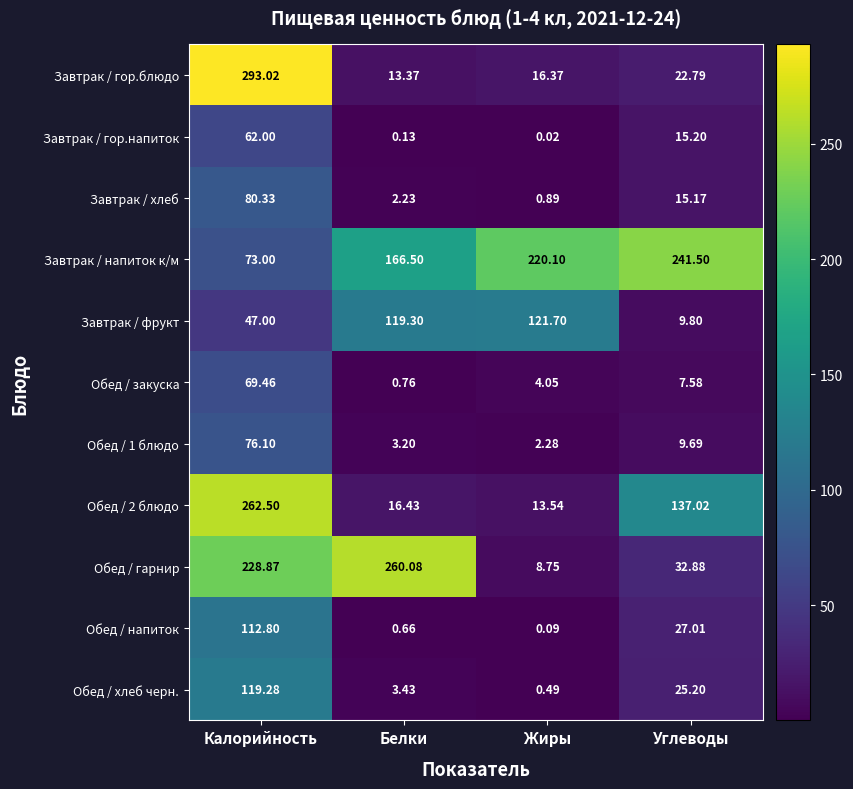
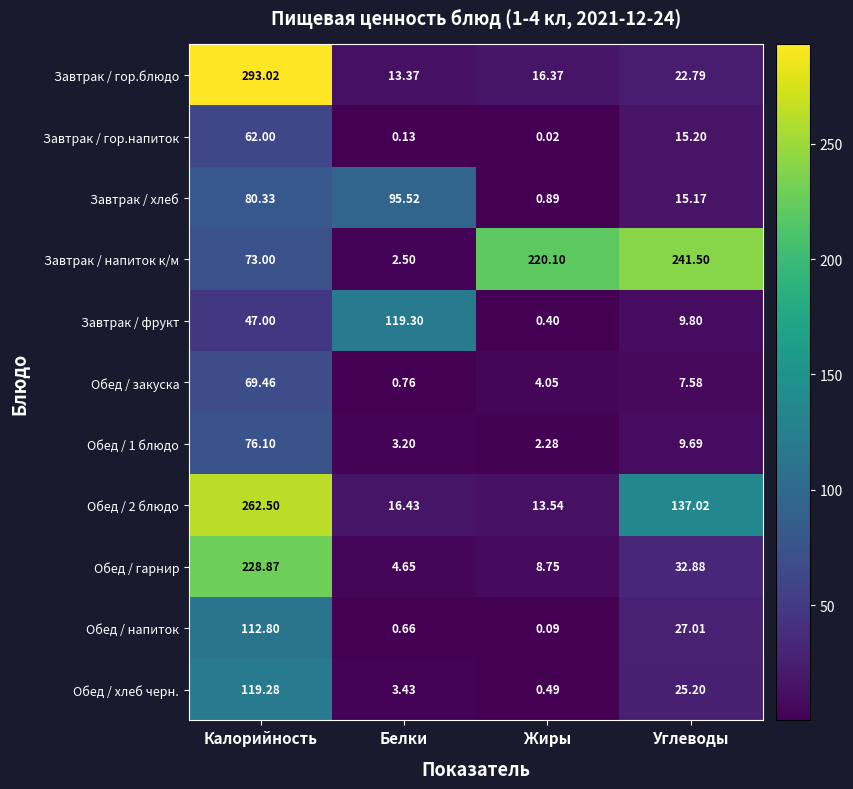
  {
    "Завтрак / гор.блюдо": {
      "Калорийность": 293.02,
      "Белки": 13.37,
      "Жиры": 16.37,
      "Углеводы": 22.79
    },
    "Завтрак / гор.напиток": {
      "Калорийность": 62.00,
      "Белки": 0.13,
      "Жиры": 0.02,
      "Углеводы": 15.20
    },
    "Завтрак / хлеб": {
      "Калорийность": 80.33,
-     "Белки": 2.23,
+     "Белки": 95.52,
      "Жиры": 0.89,
      "Углеводы": 15.17
    },
    "Завтрак / напиток к/м": {
      "Калорийность": 73.00,
-     "Белки": 166.50,
+     "Белки": 2.50,
      "Жиры": 220.10,
      "Углеводы": 241.50
    },
    "Завтрак / фрукт": {
      "Калорийность": 47.00,
      "Белки": 119.30,
-     "Жиры": 121.70,
+     "Жиры": 0.40,
      "Углеводы": 9.80
    },
    "Обед / закуска": {
      "Калорийность": 69.46,
      "Белки": 0.76,
      "Жиры": 4.05,
      "Углеводы": 7.58
    },
    "Обед / 1 блюдо": {
      "Калорийность": 76.10,
      "Белки": 3.20,
      "Жиры": 2.28,
      "Углеводы": 9.69
    },
    "Обед / 2 блюдо": {
      "Калорийность": 262.50,
      "Белки": 16.43,
      "Жиры": 13.54,
      "Углеводы": 137.02
    },
    "Обед / гарнир": {
      "Калорийность": 228.87,
-     "Белки": 260.08,
+     "Белки": 4.65,
      "Жиры": 8.75,
      "Углеводы": 32.88
    },
    "Обед / напиток": {
      "Калорийность": 112.80,
      "Белки": 0.66,
      "Жиры": 0.09,
      "Углеводы": 27.01
    },
    "Обед / хлеб черн.": {
      "Калорийность": 119.28,
      "Белки": 3.43,
      "Жиры": 0.49,
      "Углеводы": 25.20
    }
  }
